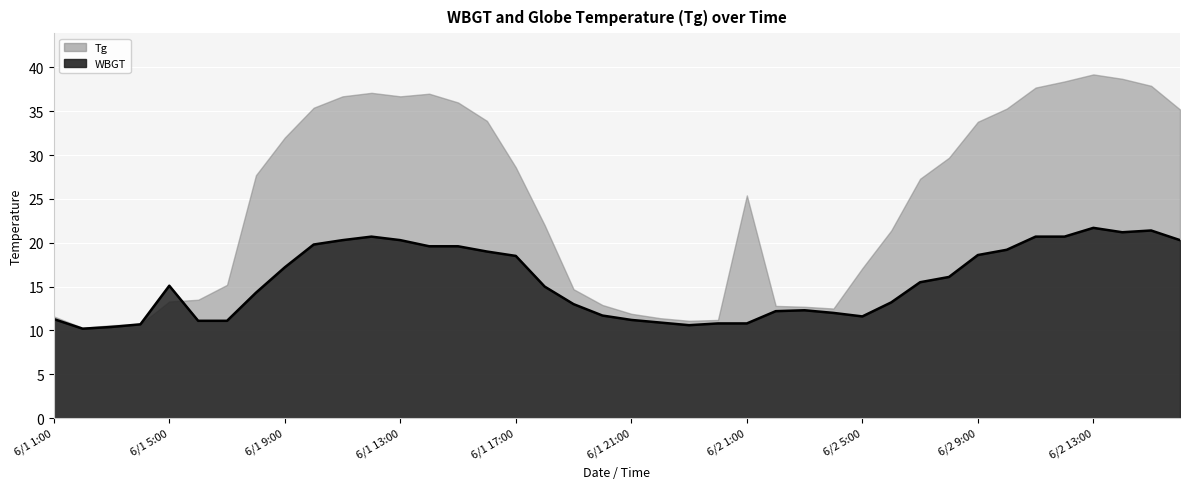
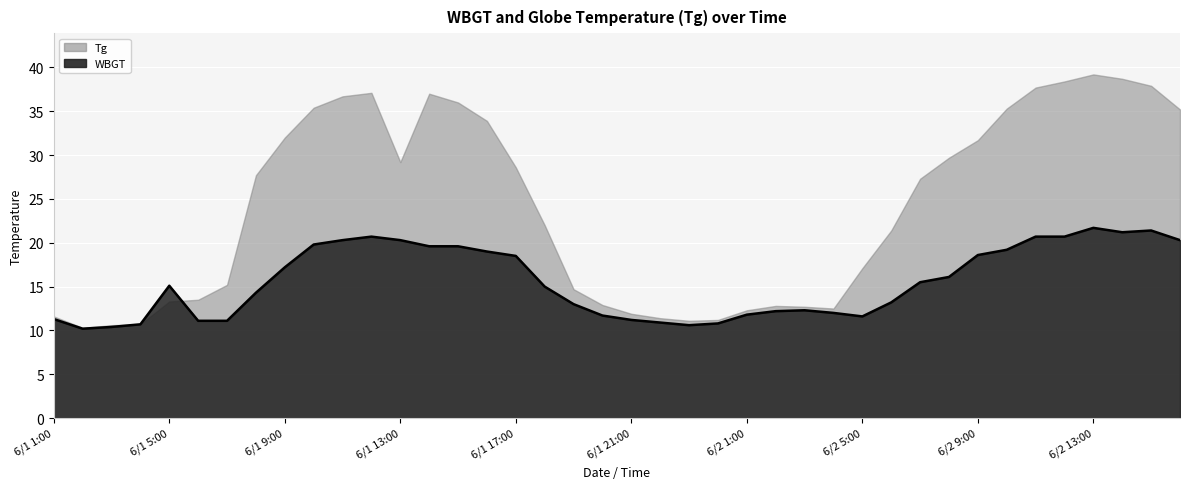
  {
    "Tg": {
      "6/1 1:00": 12,
      "6/1 5:00": 13,
      "6/1 9:00": 32,
-     "6/1 13:00": 37,
+     "6/1 13:00": 29,
      "6/1 17:00": 29,
      "6/1 21:00": 12,
-     "6/2 1:00": 25,
+     "6/2 1:00": 12,
      "6/2 5:00": 17,
-     "6/2 9:00": 34,
+     "6/2 9:00": 32,
      "6/2 13:00": 39
    },
    "WBGT": {
      "6/1 1:00": 11,
      "6/1 5:00": 15,
      "6/1 9:00": 17,
      "6/1 13:00": 20,
      "6/1 17:00": 19,
      "6/1 21:00": 11,
-     "6/2 1:00": 11,
+     "6/2 1:00": 12,
      "6/2 5:00": 12,
      "6/2 9:00": 19,
      "6/2 13:00": 22
    }
  }
